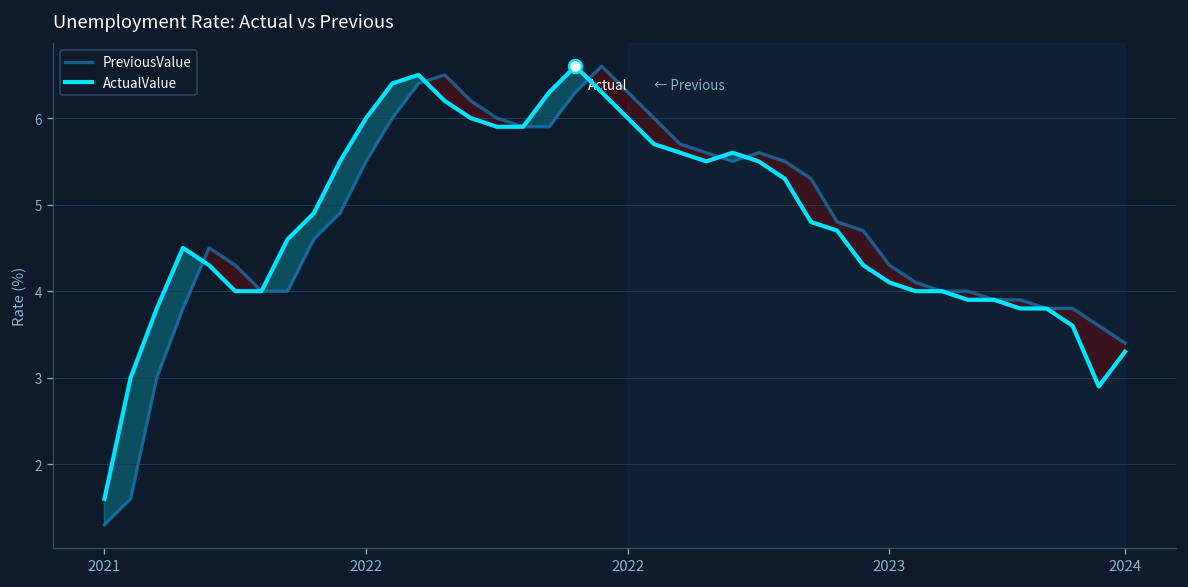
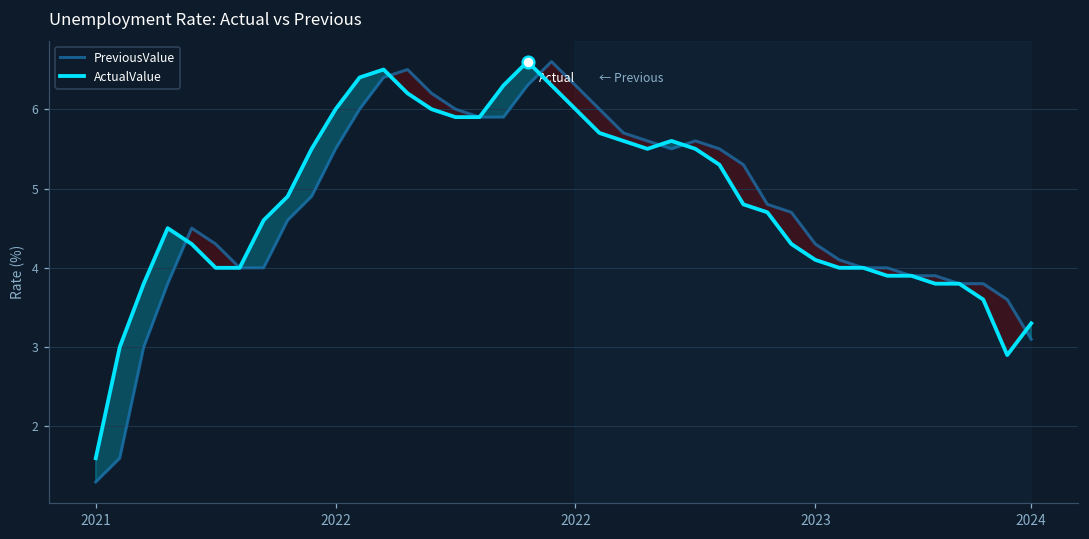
  {
    "PreviousValue": {
      "2021": 1.3,
      "2023": 4.3,
-     "2024": 3.4
+     "2024": 3.1
    },
    "ActualValue": {
      "2021": 1.6,
      "2023": 4.1,
      "2024": 3.3
    }
  }
